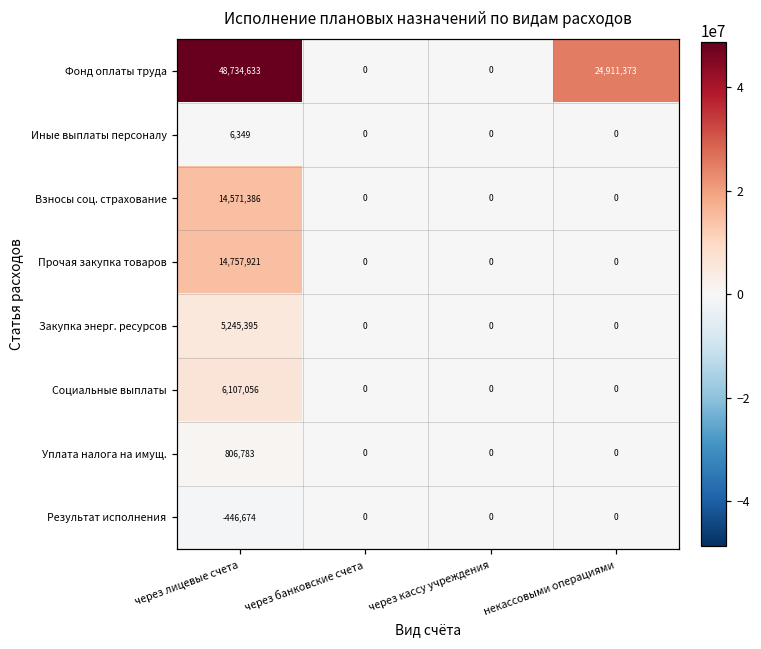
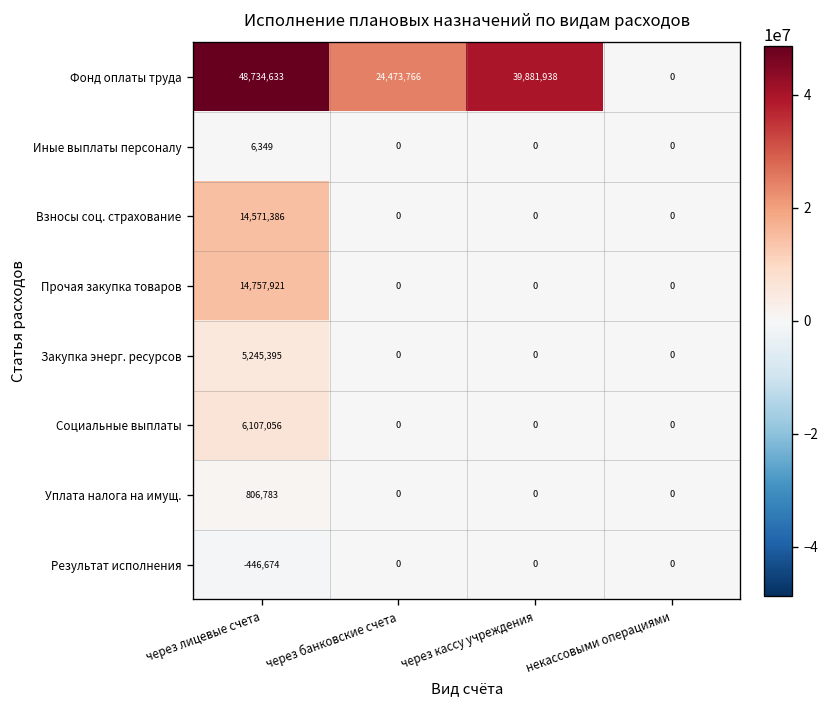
  {
    "Фонд оплаты труда": {
      "через лицевые счета": "48,734,633",
-     "через банковские счета": "0",
-     "через кассу учреждения": "0",
-     "некассовыми операциями": "24,911,373"
+     "через банковские счета": "24,473,766",
+     "через кассу учреждения": "39,881,938",
+     "некассовыми операциями": "0"
    },
    "Иные выплаты персоналу": {
      "через лицевые счета": "6,349",
      "через банковские счета": "0",
      "через кассу учреждения": "0",
      "некассовыми операциями": "0"
    },
    "Взносы соц. страхование": {
      "через лицевые счета": "14,571,386",
      "через банковские счета": "0",
      "через кассу учреждения": "0",
      "некассовыми операциями": "0"
    },
    "Прочая закупка товаров": {
      "через лицевые счета": "14,757,921",
      "через банковские счета": "0",
      "через кассу учреждения": "0",
      "некассовыми операциями": "0"
    },
    "Закупка энерг. ресурсов": {
      "через лицевые счета": "5,245,395",
      "через банковские счета": "0",
      "через кассу учреждения": "0",
      "некассовыми операциями": "0"
    },
    "Социальные выплаты": {
      "через лицевые счета": "6,107,056",
      "через банковские счета": "0",
      "через кассу учреждения": "0",
      "некассовыми операциями": "0"
    },
    "Уплата налога на имущ.": {
      "через лицевые счета": "806,783",
      "через банковские счета": "0",
      "через кассу учреждения": "0",
      "некассовыми операциями": "0"
    },
    "Результат исполнения": {
      "через лицевые счета": "-446,674",
      "через банковские счета": "0",
      "через кассу учреждения": "0",
      "некассовыми операциями": "0"
    }
  }
